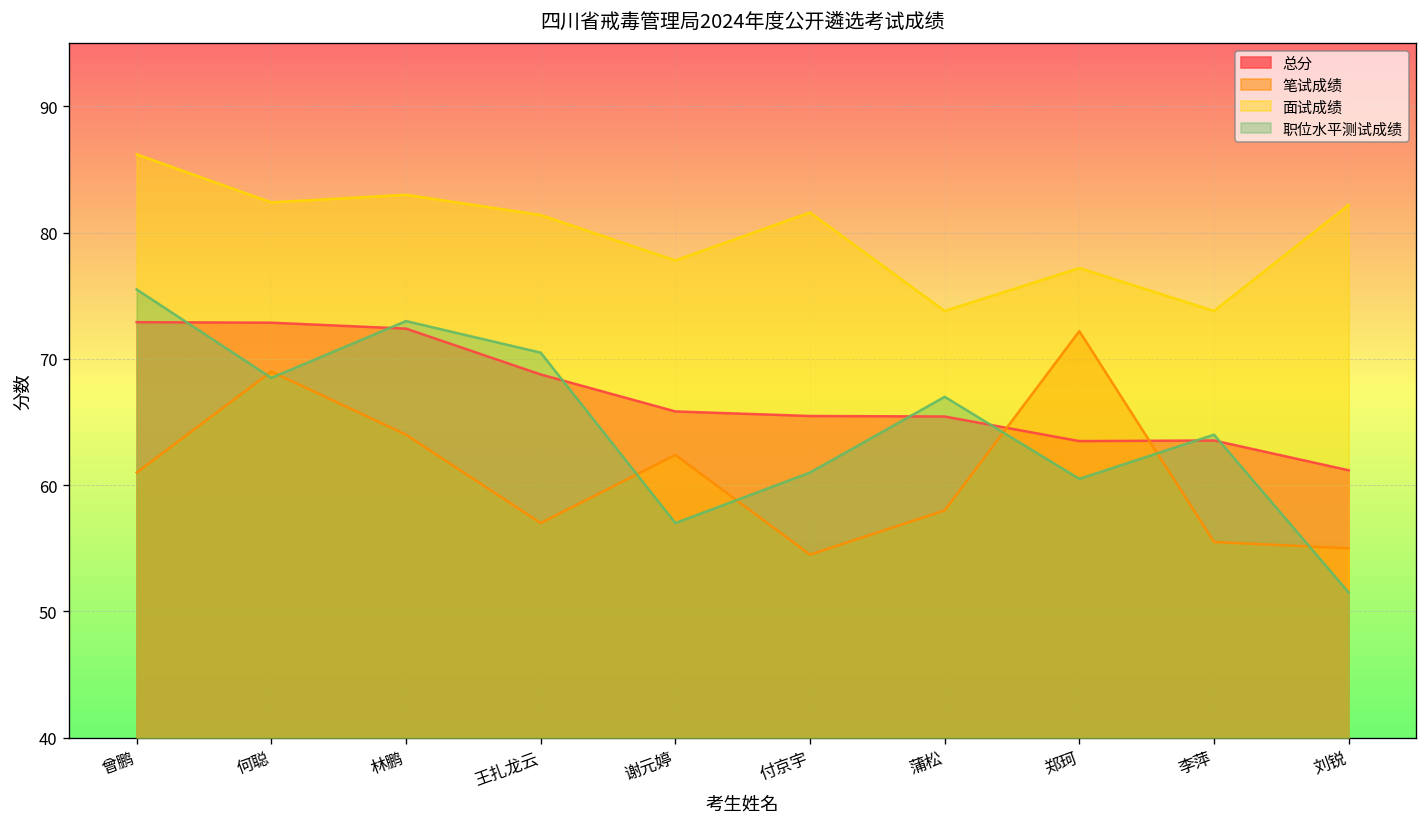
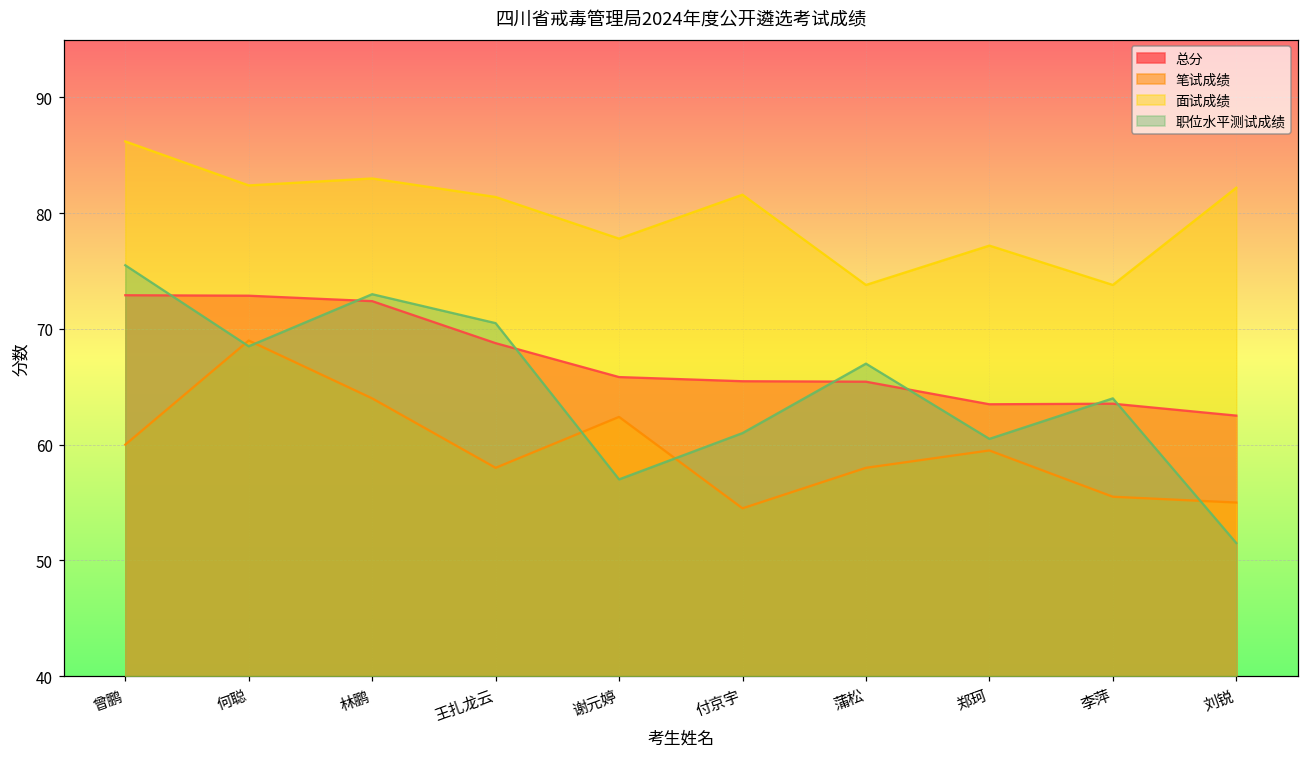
  {
    "总分": {
      "曾鹏": 72.9,
      "何聪": 72.9,
      "林鹏": 72.4,
      "王扎龙云": 68.8,
      "谢元婷": 65.8,
      "付京宇": 65.5,
      "蒲松": 65.4,
      "郑珂": 63.5,
      "李萍": 63.5,
-     "刘锐": 61.2
+     "刘锐": 62.5
    },
    "笔试成绩": {
-     "曾鹏": 61,
+     "曾鹏": 60,
      "何聪": 69.0,
      "林鹏": 64.0,
-     "王扎龙云": 57,
+     "王扎龙云": 58,
      "谢元婷": 62.4,
      "付京宇": 54.5,
      "蒲松": 58.0,
-     "郑珂": 72.2,
+     "郑珂": 59.5,
      "李萍": 55.5,
      "刘锐": 55.0
    },
    "面试成绩": {
      "曾鹏": 86.2,
      "何聪": 82.4,
      "林鹏": 83.0,
      "王扎龙云": 81.4,
      "谢元婷": 77.8,
      "付京宇": 81.6,
      "蒲松": 73.8,
      "郑珂": 77.2,
      "李萍": 73.8,
      "刘锐": 82.2
    },
    "职位水平测试成绩": {
      "曾鹏": 75.5,
      "何聪": 68.5,
      "林鹏": 73.0,
      "王扎龙云": 70.5,
      "谢元婷": 57.0,
      "付京宇": 61.0,
      "蒲松": 67.0,
      "郑珂": 60.5,
      "李萍": 64.0,
      "刘锐": 51.5
    }
  }
